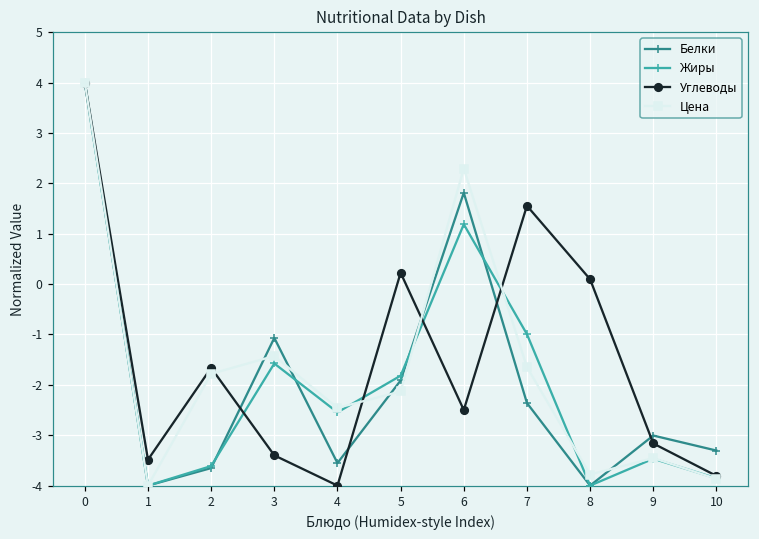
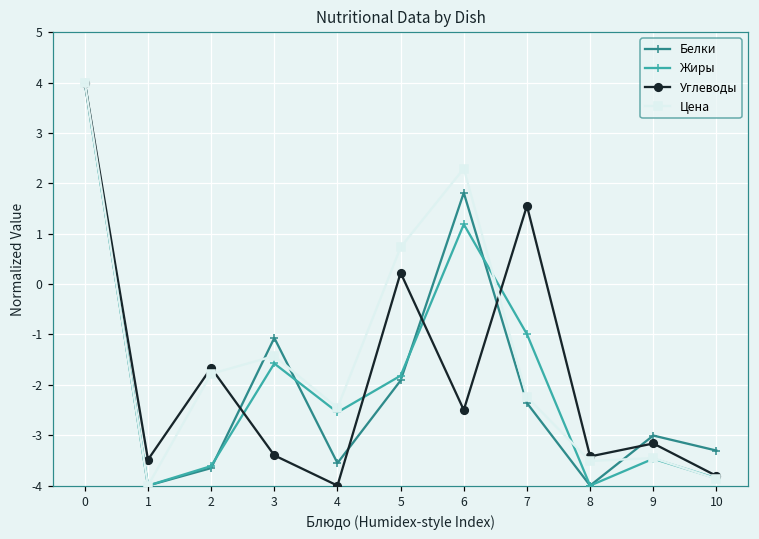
  {
    "Углеводы": {
      "1": -3.5,
      "2": -1.7,
      "3": -3.4,
      "4": -4.0,
      "5": 0.2,
      "6": -2.5,
      "7": 1.6,
-     "8": 0.1,
+     "8": -3.4,
      "9": -3.2
    },
    "Цена": {
      "2": -1.8,
      "3": -1.4,
      "4": -2.5,
-     "5": -2.1,
+     "5": 0.7,
      "6": 2.3,
-     "7": -1.6,
-     "8": -3.8
+     "7": -2.2,
+     "8": -3.5
    }
  }
